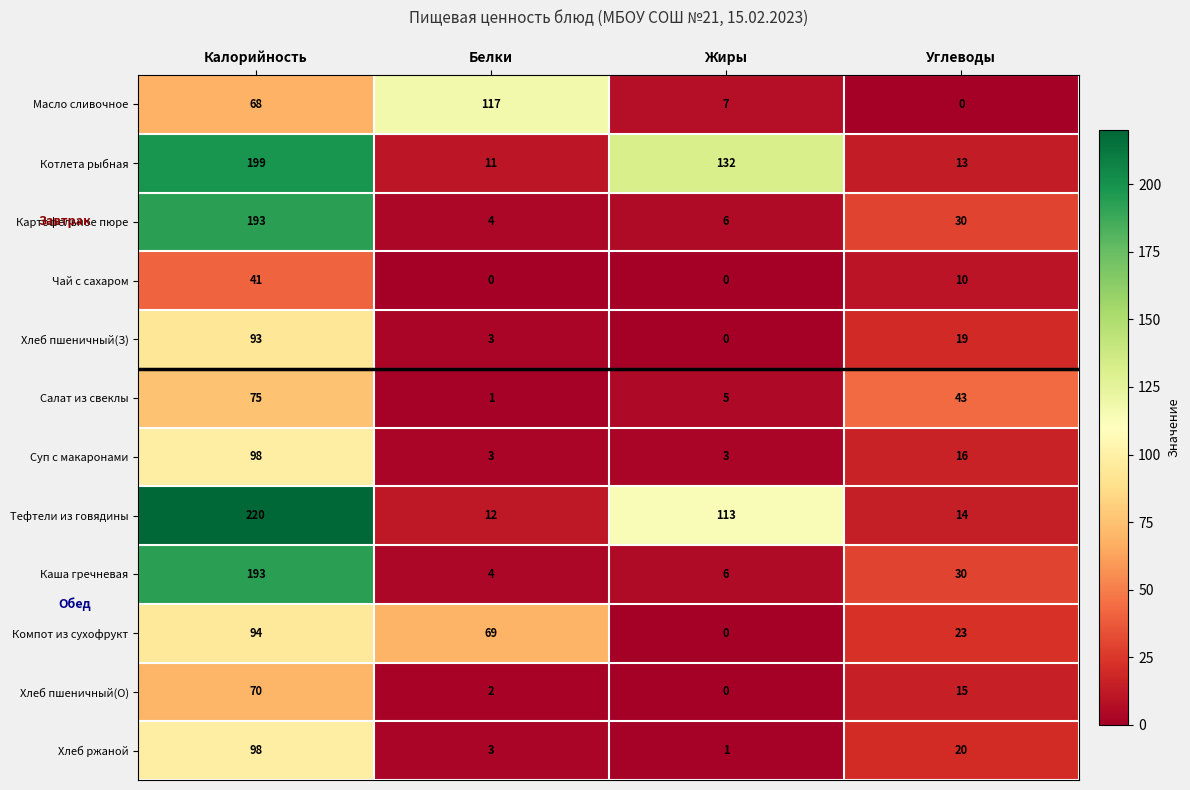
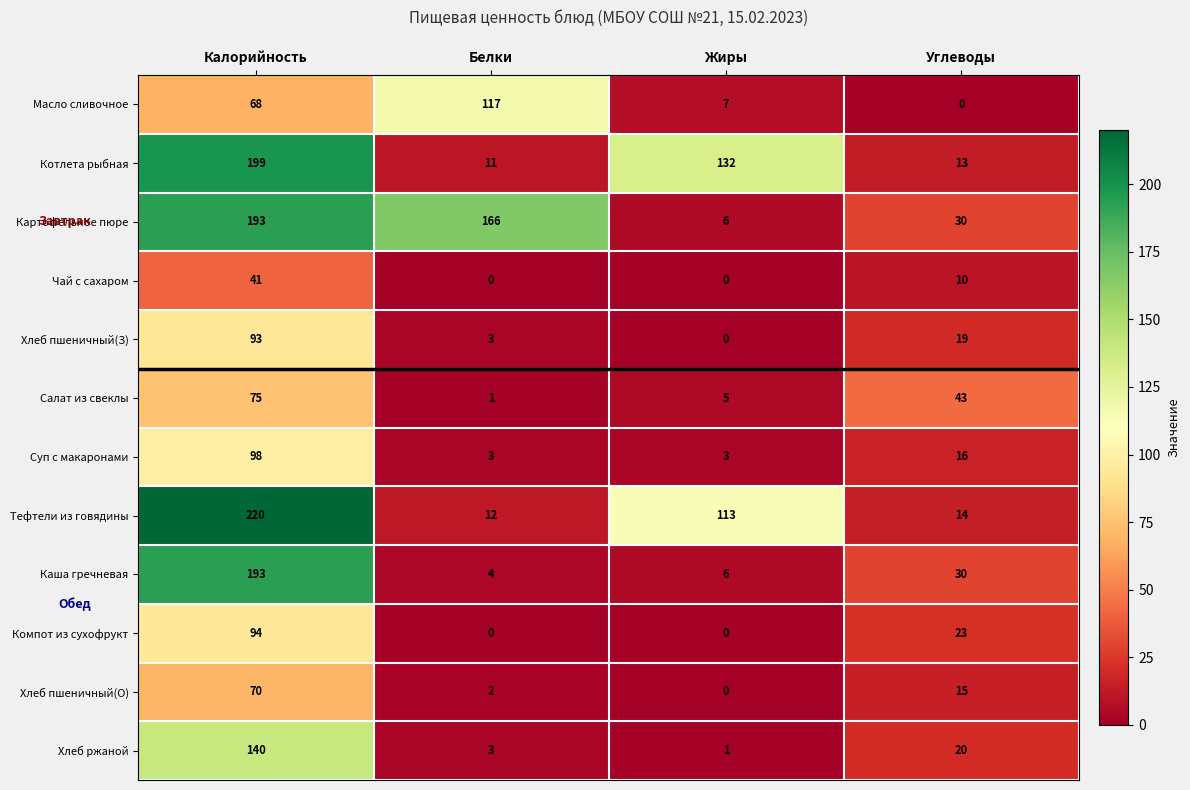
  {
    "Масло сливочное": {
      "Калорийность": 68,
      "Белки": 117,
      "Жиры": 7,
      "Углеводы": 0
    },
    "Котлета рыбная": {
      "Калорийность": 199,
      "Белки": 11,
      "Жиры": 132,
      "Углеводы": 13
    },
    "Картофельное пюре": {
      "Калорийность": 193,
-     "Белки": 4,
+     "Белки": 166,
      "Жиры": 6,
      "Углеводы": 30
    },
    "Чай с сахаром": {
      "Калорийность": 41,
      "Белки": 0,
      "Жиры": 0,
      "Углеводы": 10
    },
    "Хлеб пшеничный(З)": {
      "Калорийность": 93,
      "Белки": 3,
      "Жиры": 0,
      "Углеводы": 19
    },
    "Салат из свеклы": {
      "Калорийность": 75,
      "Белки": 1,
      "Жиры": 5,
      "Углеводы": 43
    },
    "Суп с макаронами": {
      "Калорийность": 98,
      "Белки": 3,
      "Жиры": 3,
      "Углеводы": 16
    },
    "Тефтели из говядины": {
      "Калорийность": 220,
      "Белки": 12,
      "Жиры": 113,
      "Углеводы": 14
    },
    "Каша гречневая": {
      "Калорийность": 193,
      "Белки": 4,
      "Жиры": 6,
      "Углеводы": 30
    },
    "Компот из сухофрукт": {
      "Калорийность": 94,
-     "Белки": 69,
+     "Белки": 0,
      "Жиры": 0,
      "Углеводы": 23
    },
    "Хлеб пшеничный(О)": {
      "Калорийность": 70,
      "Белки": 2,
      "Жиры": 0,
      "Углеводы": 15
    },
    "Хлеб ржаной": {
-     "Калорийность": 98,
+     "Калорийность": 140,
      "Белки": 3,
      "Жиры": 1,
      "Углеводы": 20
    }
  }
